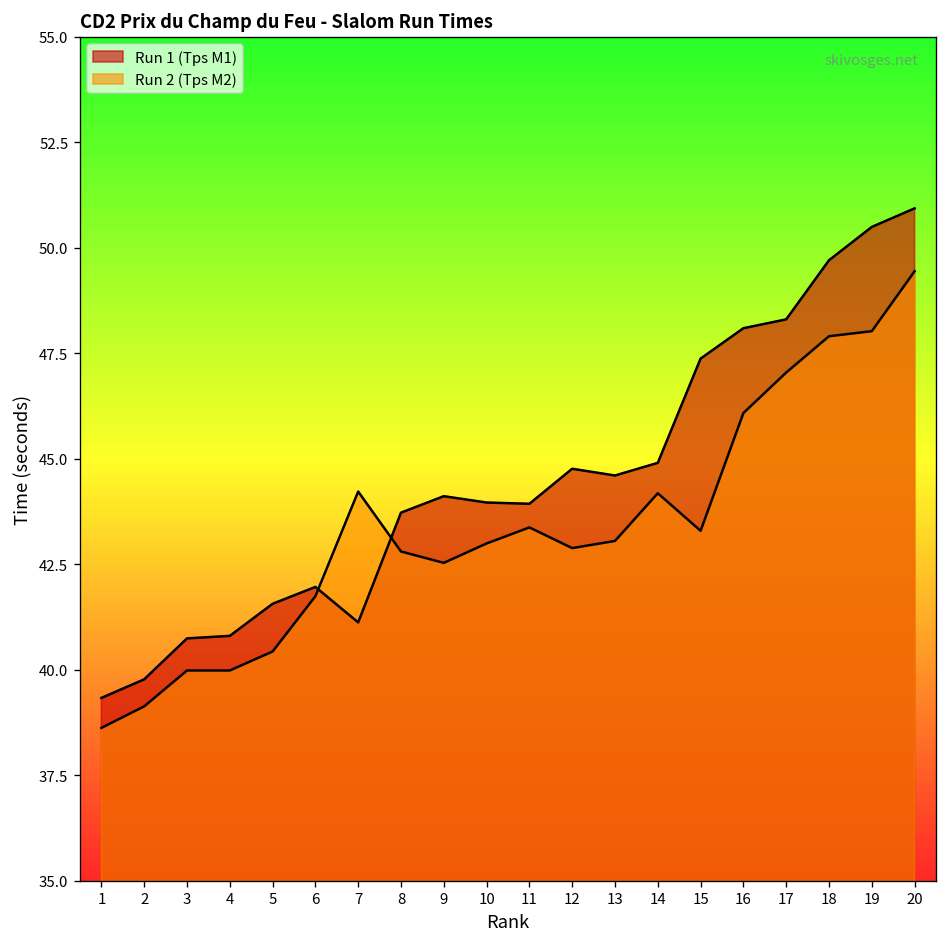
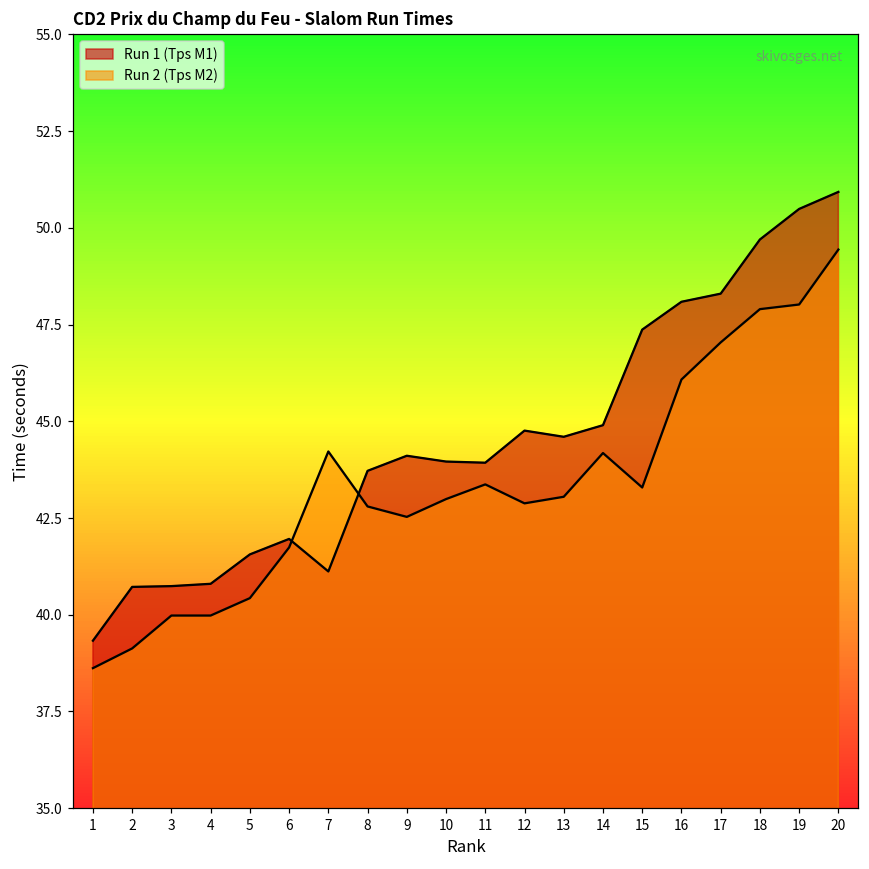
  {
    "Run 1 (Tps M1)": {
      "1": 39.3,
-     "2": 39.8,
+     "2": 40.7,
      "3": 40.7,
      "4": 40.8,
      "5": 41.6,
      "6": 42.0,
      "7": 41.1,
      "8": 43.7,
      "9": 44.1,
      "10": 44.0,
      "11": 43.9,
      "12": 44.8,
      "13": 44.6,
      "14": 44.9,
      "15": 47.4,
      "16": 48.1,
      "17": 48.3,
      "18": 49.7,
      "19": 50.5,
      "20": 50.9
    },
    "Run 2 (Tps M2)": {
      "1": 38.6,
      "2": 39.1,
      "3": 40.0,
      "4": 40.0,
      "5": 40.4,
      "6": 41.7,
      "7": 44.2,
      "8": 42.8,
      "9": 42.5,
      "10": 43.0,
      "11": 43.4,
      "12": 42.9,
      "13": 43.1,
      "14": 44.2,
      "15": 43.3,
      "16": 46.1,
      "17": 47.0,
      "18": 47.9,
      "19": 48.0,
      "20": 49.4
    }
  }
